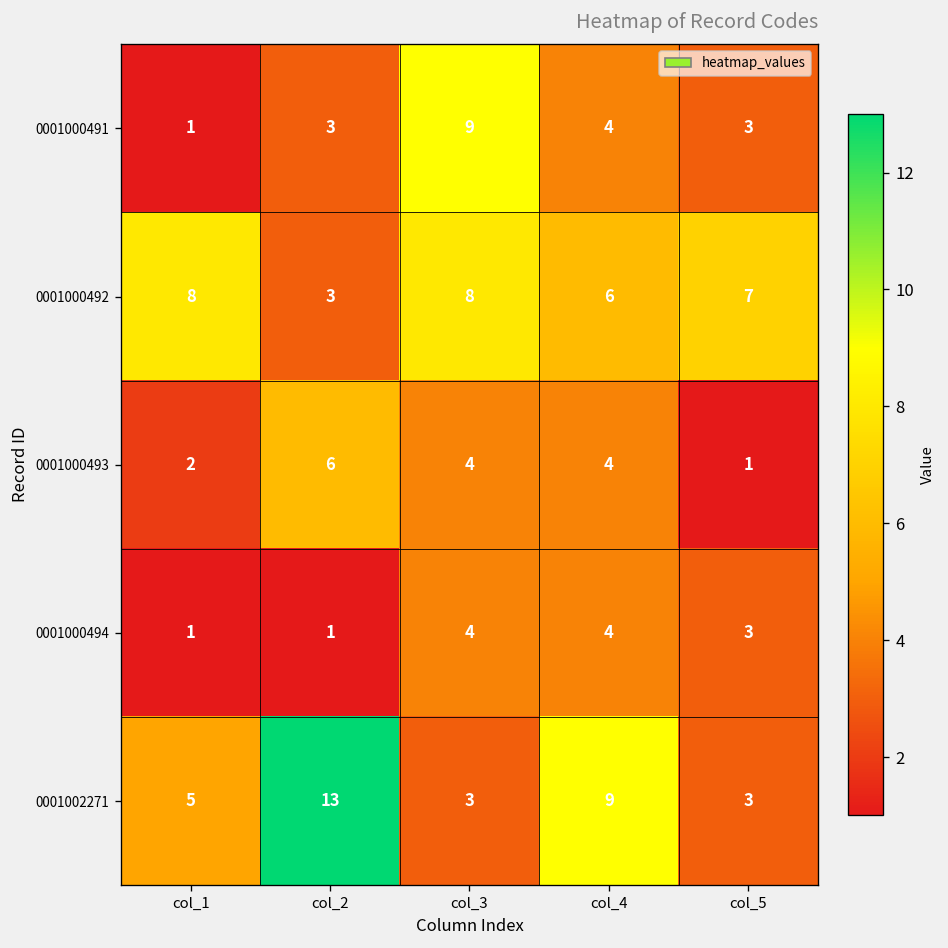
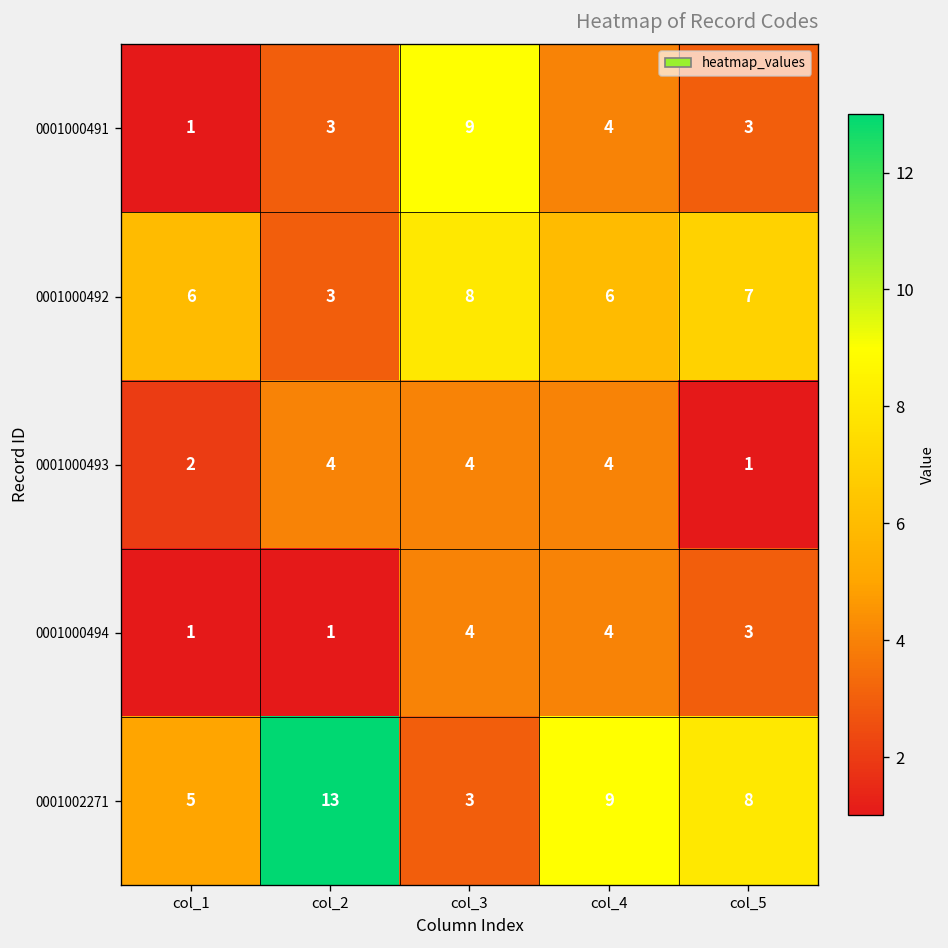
  {
    "0001000491": {
      "col_1": 1,
      "col_2": 3,
      "col_3": 9,
      "col_4": 4,
      "col_5": 3
    },
    "0001000492": {
-     "col_1": 8,
+     "col_1": 6,
      "col_2": 3,
      "col_3": 8,
      "col_4": 6,
      "col_5": 7
    },
    "0001000493": {
      "col_1": 2,
-     "col_2": 6,
+     "col_2": 4,
      "col_3": 4,
      "col_4": 4,
      "col_5": 1
    },
    "0001000494": {
      "col_1": 1,
      "col_2": 1,
      "col_3": 4,
      "col_4": 4,
      "col_5": 3
    },
    "0001002271": {
      "col_1": 5,
      "col_2": 13,
      "col_3": 3,
      "col_4": 9,
-     "col_5": 3
+     "col_5": 8
    }
  }
